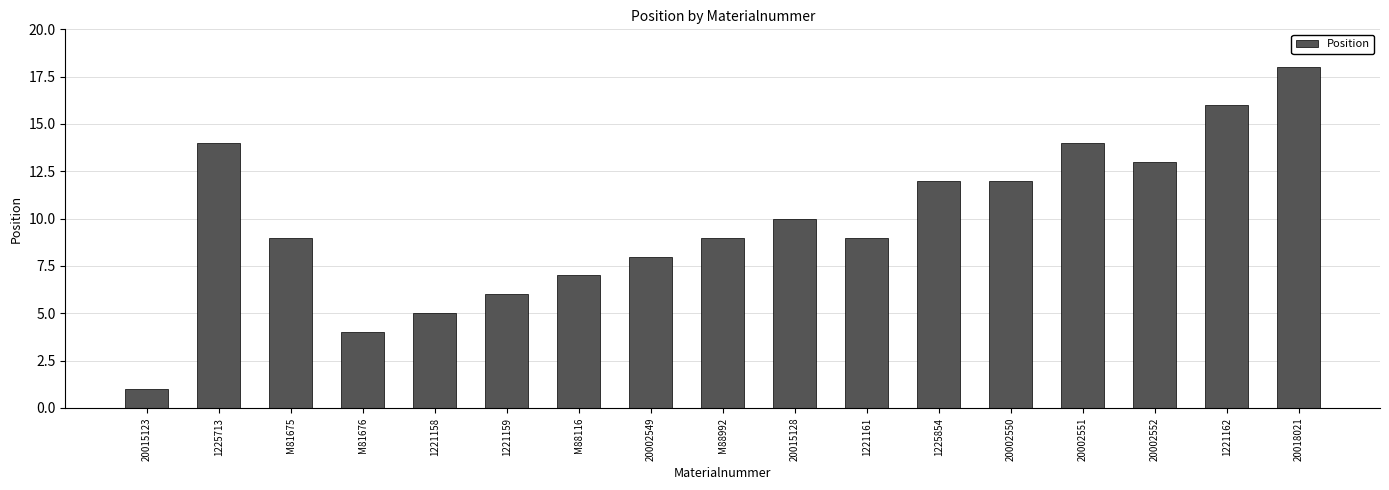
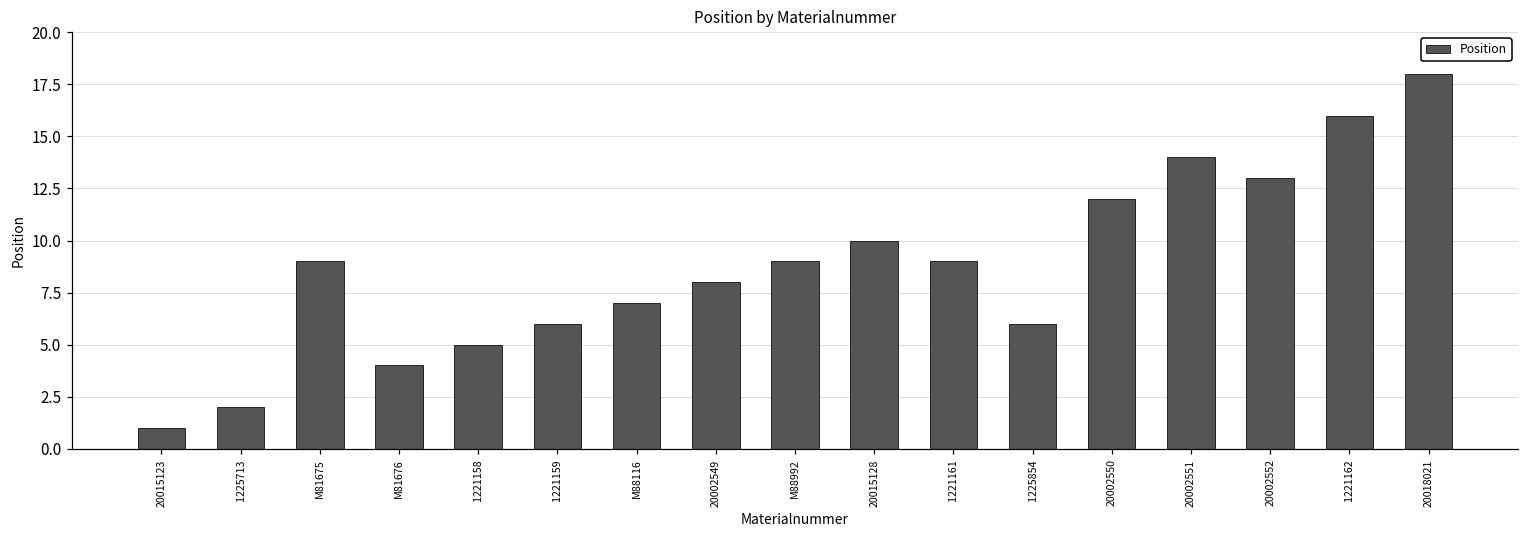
  {
    "20015123": 1,
-   "1225713": 14,
+   "1225713": 2,
    "M81675": 9,
    "M81676": 4,
    "1221158": 5,
    "1221159": 6,
    "M88116": 7,
    "20002549": 8,
    "M88992": 9,
    "20015128": 10,
    "1221161": 9,
-   "1225854": 12,
+   "1225854": 6,
    "20002550": 12,
    "20002551": 14,
    "20002552": 13,
    "1221162": 16,
    "20018021": 18
  }
